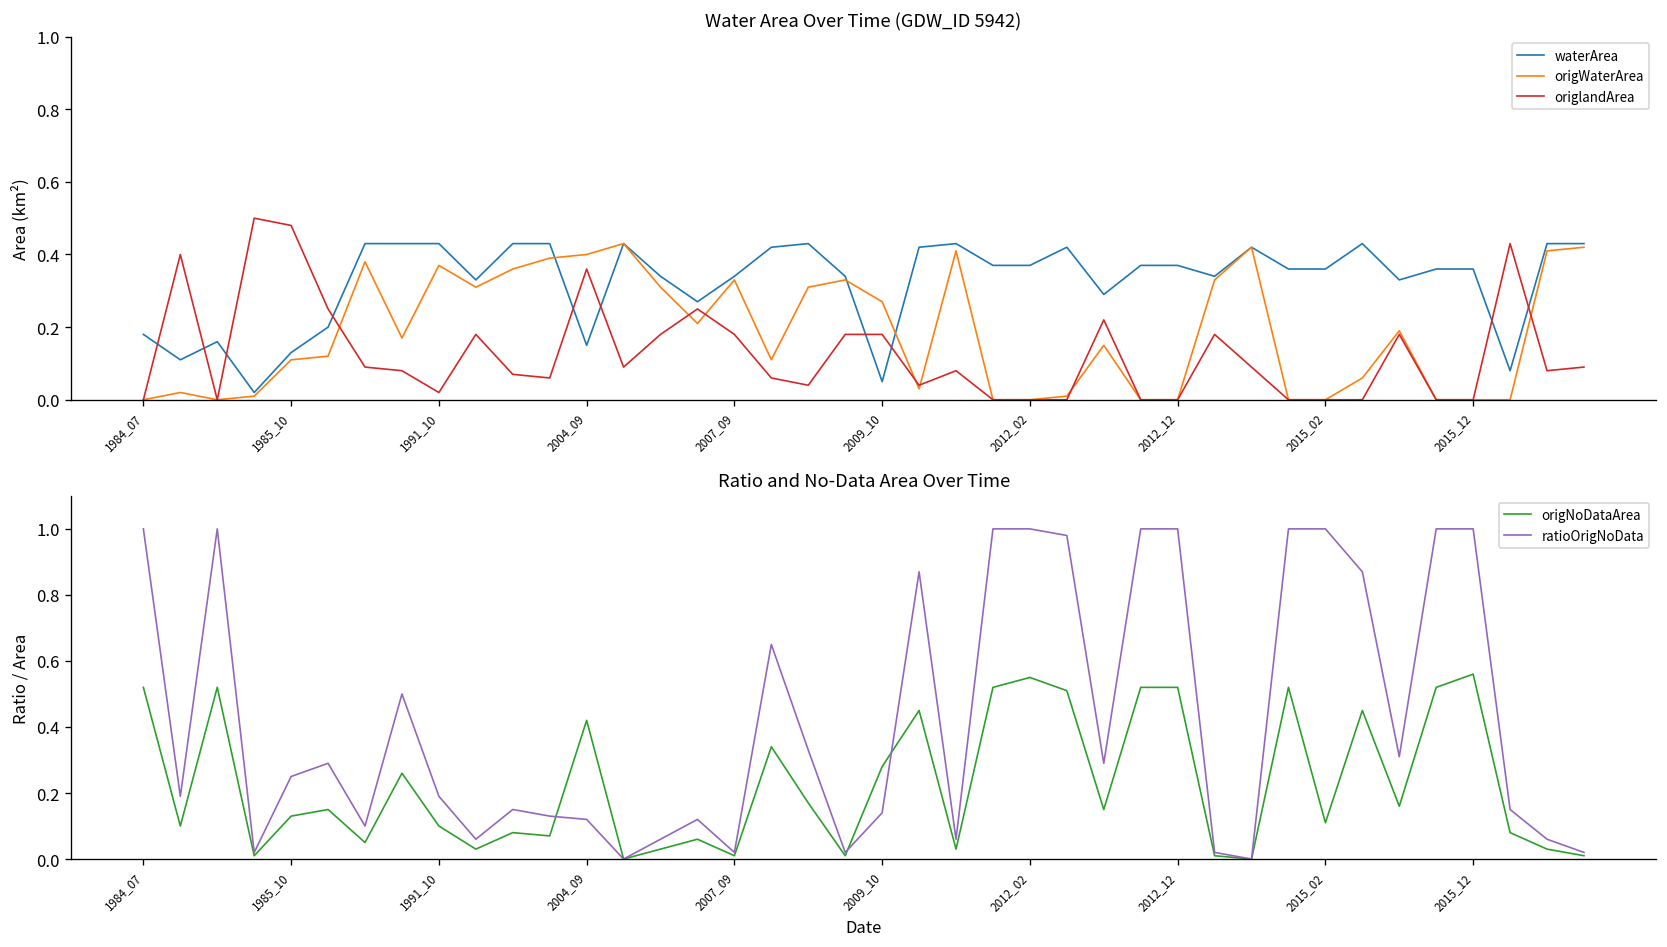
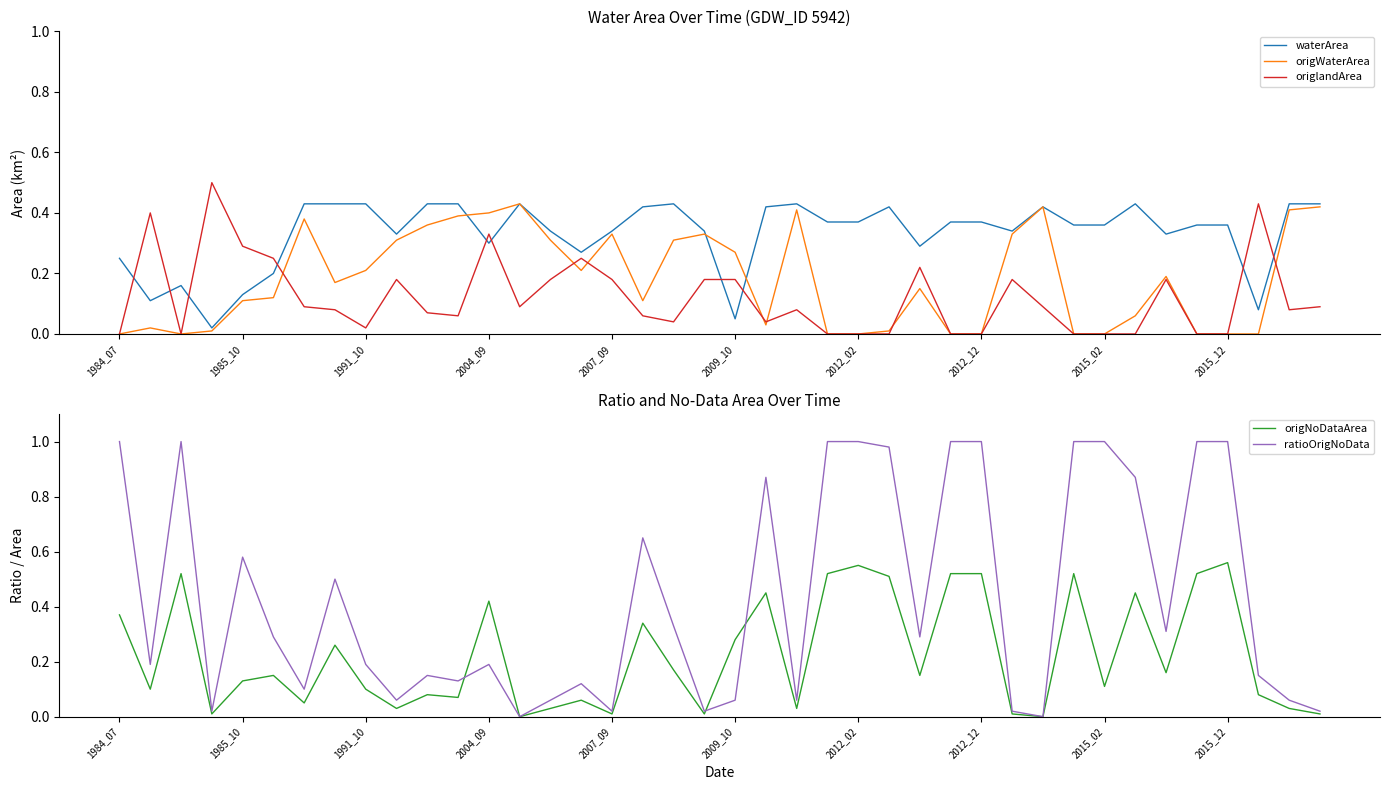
  {
    "Water Area Over Time (GDW_ID 5942)": {
      "waterArea": {
-       "1984_07": 0.18,
+       "1984_07": 0.25,
        "1985_10": 0.13,
        "1991_10": 0.43,
-       "2004_09": 0.15,
+       "2004_09": 0.30,
        "2007_09": 0.34,
        "2009_10": 0.05,
        "2012_02": 0.37,
        "2012_12": 0.37,
        "2015_02": 0.36,
        "2015_12": 0.36
      },
      "origWaterArea": {
        "1985_10": 0.11,
-       "1991_10": 0.37,
+       "1991_10": 0.21,
        "2004_09": 0.40,
        "2007_09": 0.33,
        "2009_10": 0.27
      },
      "origlandArea": {
-       "1985_10": 0.48,
+       "1985_10": 0.29,
        "1991_10": 0.02,
-       "2004_09": 0.36,
+       "2004_09": 0.33,
        "2007_09": 0.18,
        "2009_10": 0.18
      }
    },
    "Ratio and No-Data Area Over Time": {
      "origNoDataArea": {
-       "1984_07": 0.52,
+       "1984_07": 0.37,
        "1985_10": 0.13,
        "1991_10": 0.10,
        "2004_09": 0.42,
        "2007_09": 0.01,
        "2009_10": 0.28,
        "2012_02": 0.55,
        "2012_12": 0.52,
        "2015_02": 0.11,
        "2015_12": 0.56
      },
      "ratioOrigNoData": {
        "1984_07": 1.00,
-       "1985_10": 0.25,
+       "1985_10": 0.58,
        "1991_10": 0.19,
-       "2004_09": 0.12,
+       "2004_09": 0.19,
        "2007_09": 0.02,
-       "2009_10": 0.14,
+       "2009_10": 0.06,
        "2012_02": 1.00,
        "2012_12": 1.00,
        "2015_02": 1.00,
        "2015_12": 1.00
      }
    }
  }
